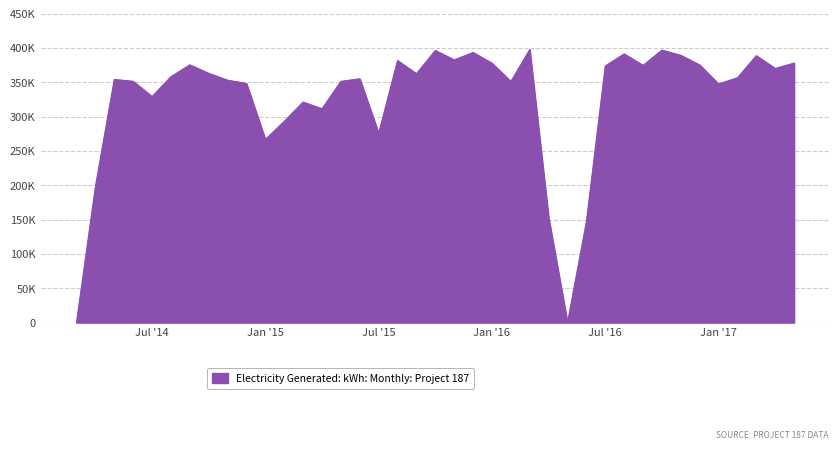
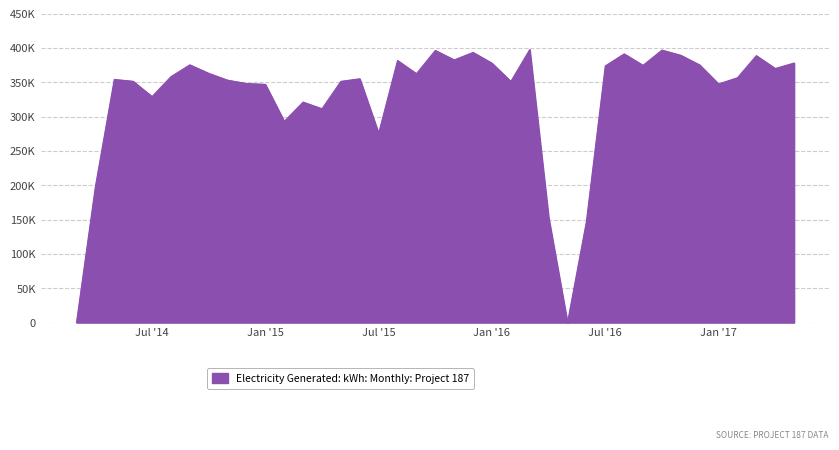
  {
    "Jul '14": 330000,
-   "Jan '15": 270000,
+   "Jan '15": 350000,
    "Jul '15": 280000,
    "Jan '16": 380000,
    "Jul '16": 370000,
    "Jan '17": 350000
  }
